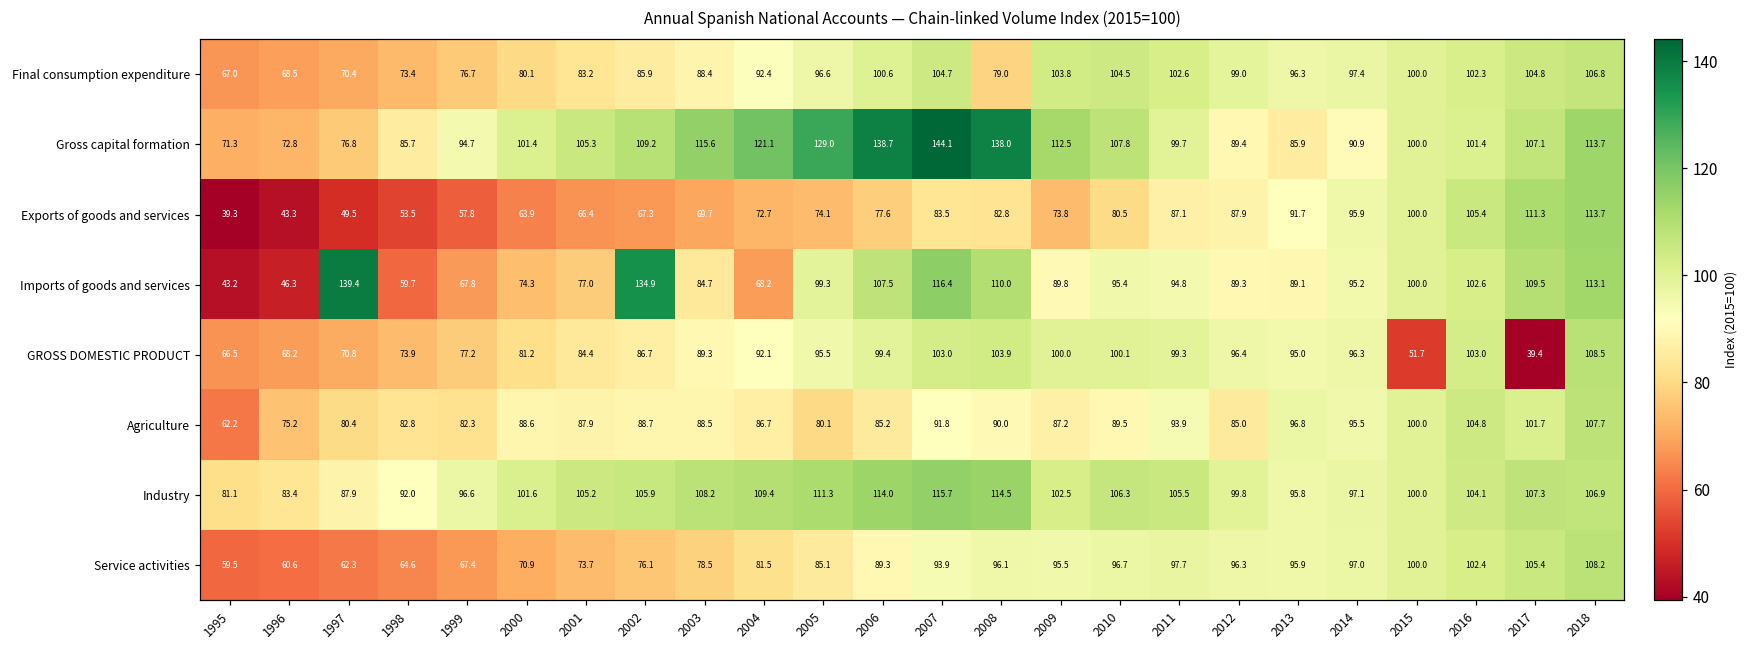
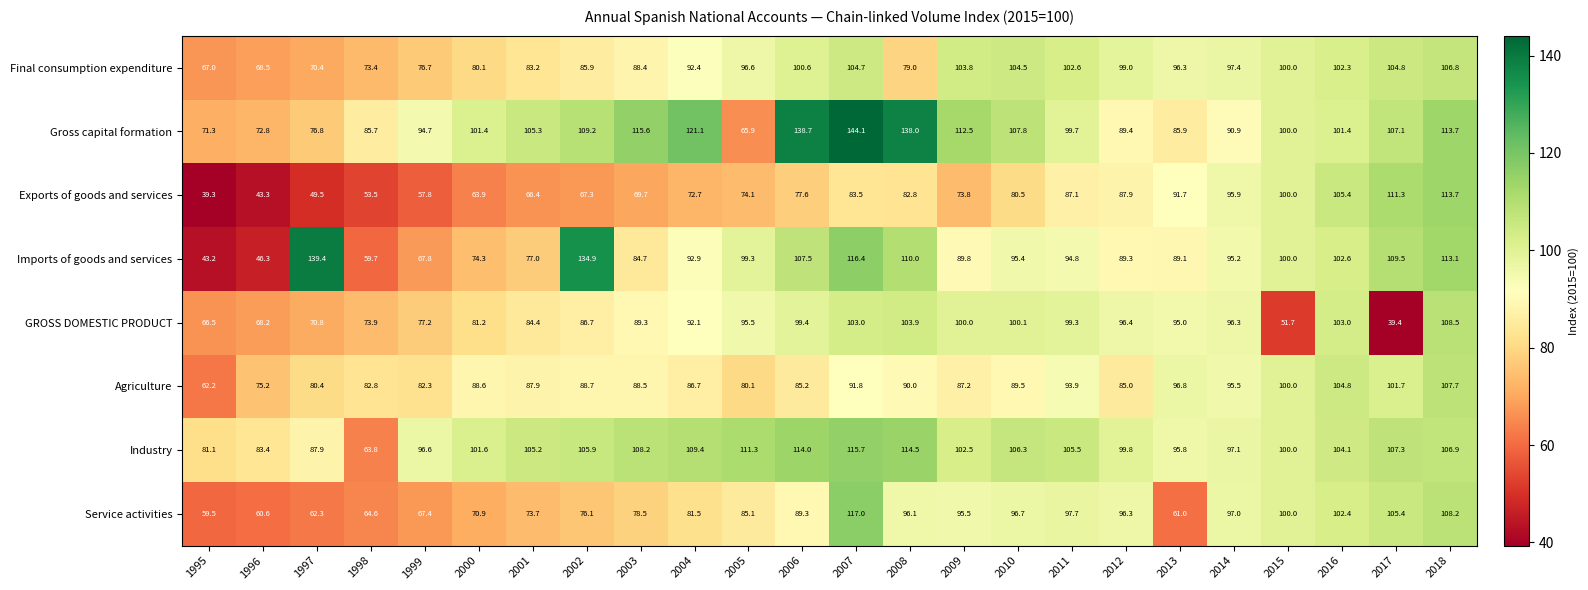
  {
    "Final consumption expenditure": {
      "1995": 67.0,
      "1996": 68.5,
      "1997": 70.4,
      "1998": 73.4,
      "1999": 76.7,
      "2000": 80.1,
      "2001": 83.2,
      "2002": 85.9,
      "2003": 88.4,
      "2004": 92.4,
      "2005": 96.6,
      "2006": 100.6,
      "2007": 104.7,
      "2008": 79.0,
      "2009": 103.8,
      "2010": 104.5,
      "2011": 102.6,
      "2012": 99.0,
      "2013": 96.3,
      "2014": 97.4,
      "2015": 100.0,
      "2016": 102.3,
      "2017": 104.8,
      "2018": 106.8
    },
    "Gross capital formation": {
      "1995": 71.3,
      "1996": 72.8,
      "1997": 76.8,
      "1998": 85.7,
      "1999": 94.7,
      "2000": 101.4,
      "2001": 105.3,
      "2002": 109.2,
      "2003": 115.6,
      "2004": 121.1,
-     "2005": 129.0,
+     "2005": 65.9,
      "2006": 138.7,
      "2007": 144.1,
      "2008": 138.0,
      "2009": 112.5,
      "2010": 107.8,
      "2011": 99.7,
      "2012": 89.4,
      "2013": 85.9,
      "2014": 90.9,
      "2015": 100.0,
      "2016": 101.4,
      "2017": 107.1,
      "2018": 113.7
    },
    "Exports of goods and services": {
      "1995": 39.3,
      "1996": 43.3,
      "1997": 49.5,
      "1998": 53.5,
      "1999": 57.8,
      "2000": 63.9,
      "2001": 66.4,
      "2002": 67.3,
      "2003": 69.7,
      "2004": 72.7,
      "2005": 74.1,
      "2006": 77.6,
      "2007": 83.5,
      "2008": 82.8,
      "2009": 73.8,
      "2010": 80.5,
      "2011": 87.1,
      "2012": 87.9,
      "2013": 91.7,
      "2014": 95.9,
      "2015": 100.0,
      "2016": 105.4,
      "2017": 111.3,
      "2018": 113.7
    },
    "Imports of goods and services": {
      "1995": 43.2,
      "1996": 46.3,
      "1997": 139.4,
      "1998": 59.7,
      "1999": 67.8,
      "2000": 74.3,
      "2001": 77.0,
      "2002": 134.9,
      "2003": 84.7,
-     "2004": 68.2,
+     "2004": 92.9,
      "2005": 99.3,
      "2006": 107.5,
      "2007": 116.4,
      "2008": 110.0,
      "2009": 89.8,
      "2010": 95.4,
      "2011": 94.8,
      "2012": 89.3,
      "2013": 89.1,
      "2014": 95.2,
      "2015": 100.0,
      "2016": 102.6,
      "2017": 109.5,
      "2018": 113.1
    },
    "GROSS DOMESTIC PRODUCT": {
      "1995": 66.5,
      "1996": 68.2,
      "1997": 70.8,
      "1998": 73.9,
      "1999": 77.2,
      "2000": 81.2,
      "2001": 84.4,
      "2002": 86.7,
      "2003": 89.3,
      "2004": 92.1,
      "2005": 95.5,
      "2006": 99.4,
      "2007": 103.0,
      "2008": 103.9,
      "2009": 100.0,
      "2010": 100.1,
      "2011": 99.3,
      "2012": 96.4,
      "2013": 95.0,
      "2014": 96.3,
      "2015": 51.7,
      "2016": 103.0,
      "2017": 39.4,
      "2018": 108.5
    },
    "Agriculture": {
      "1995": 62.2,
      "1996": 75.2,
      "1997": 80.4,
      "1998": 82.8,
      "1999": 82.3,
      "2000": 88.6,
      "2001": 87.9,
      "2002": 88.7,
      "2003": 88.5,
      "2004": 86.7,
      "2005": 80.1,
      "2006": 85.2,
      "2007": 91.8,
      "2008": 90.0,
      "2009": 87.2,
      "2010": 89.5,
      "2011": 93.9,
      "2012": 85.0,
      "2013": 96.8,
      "2014": 95.5,
      "2015": 100.0,
      "2016": 104.8,
      "2017": 101.7,
      "2018": 107.7
    },
    "Industry": {
      "1995": 81.1,
      "1996": 83.4,
      "1997": 87.9,
-     "1998": 92.0,
+     "1998": 63.8,
      "1999": 96.6,
      "2000": 101.6,
      "2001": 105.2,
      "2002": 105.9,
      "2003": 108.2,
      "2004": 109.4,
      "2005": 111.3,
      "2006": 114.0,
      "2007": 115.7,
      "2008": 114.5,
      "2009": 102.5,
      "2010": 106.3,
      "2011": 105.5,
      "2012": 99.8,
      "2013": 95.8,
      "2014": 97.1,
      "2015": 100.0,
      "2016": 104.1,
      "2017": 107.3,
      "2018": 106.9
    },
    "Service activities": {
      "1995": 59.5,
      "1996": 60.6,
      "1997": 62.3,
      "1998": 64.6,
      "1999": 67.4,
      "2000": 70.9,
      "2001": 73.7,
      "2002": 76.1,
      "2003": 78.5,
      "2004": 81.5,
      "2005": 85.1,
      "2006": 89.3,
-     "2007": 93.9,
+     "2007": 117.0,
      "2008": 96.1,
      "2009": 95.5,
      "2010": 96.7,
      "2011": 97.7,
      "2012": 96.3,
-     "2013": 95.9,
+     "2013": 61.0,
      "2014": 97.0,
      "2015": 100.0,
      "2016": 102.4,
      "2017": 105.4,
      "2018": 108.2
    }
  }
